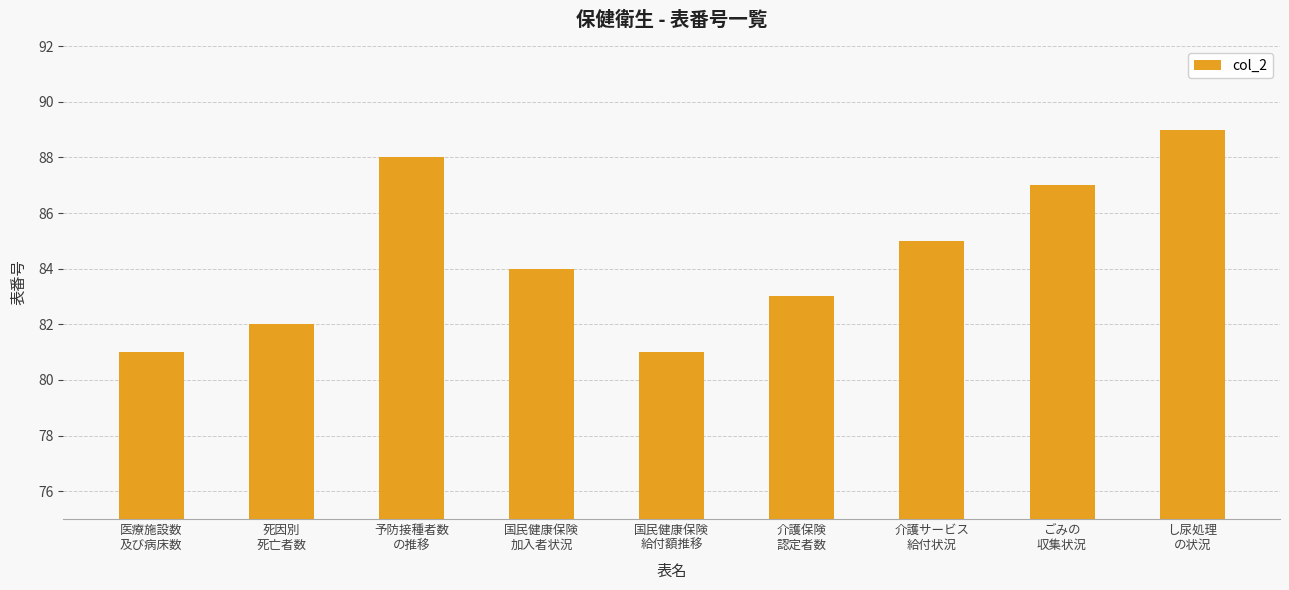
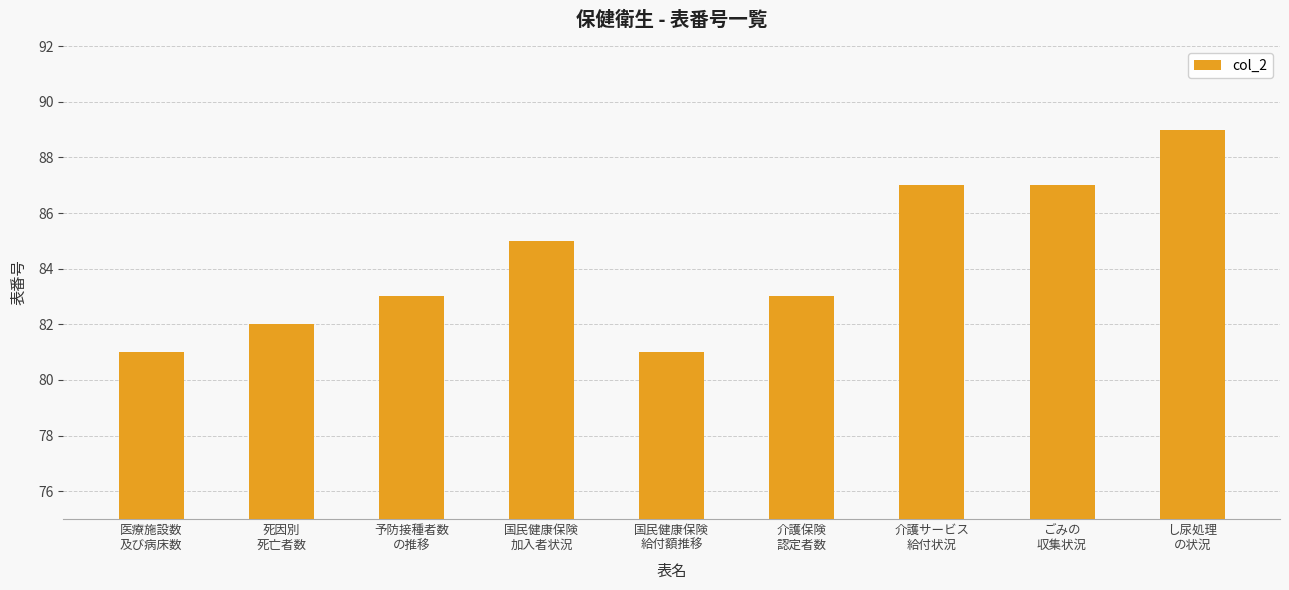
  {
    "医療施設数 及び病床数": 81,
    "死因別 死亡者数": 82,
-   "予防接種者数 の推移": 88,
-   "国民健康保険 加入者状況": 84,
+   "予防接種者数 の推移": 83,
+   "国民健康保険 加入者状況": 85,
    "国民健康保険 給付額推移": 81,
    "介護保険 認定者数": 83,
-   "介護サービス 給付状況": 85,
+   "介護サービス 給付状況": 87,
    "ごみの 収集状況": 87,
    "し尿処理 の状況": 89
  }
